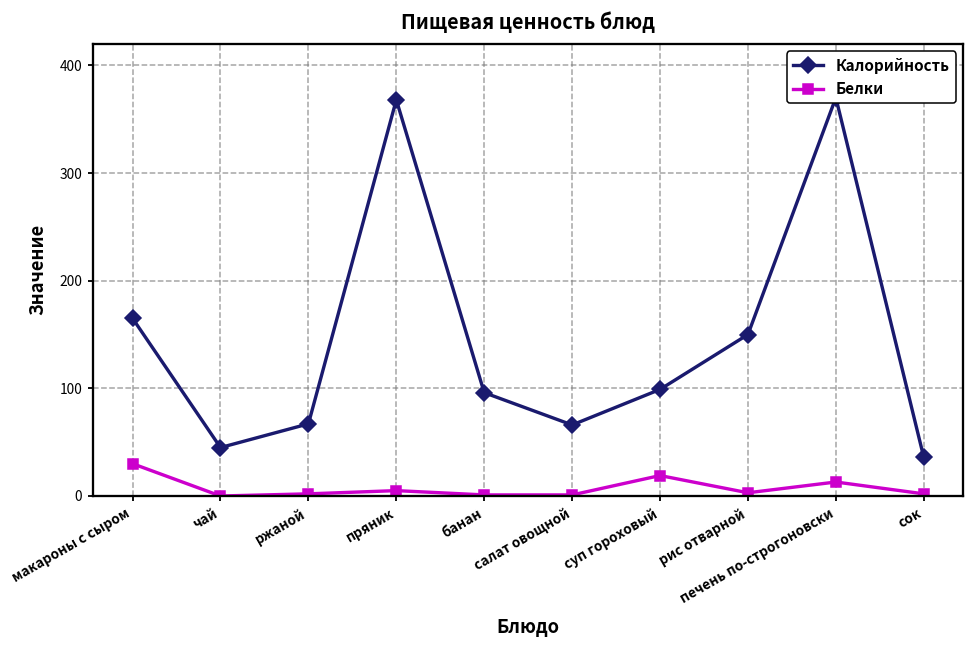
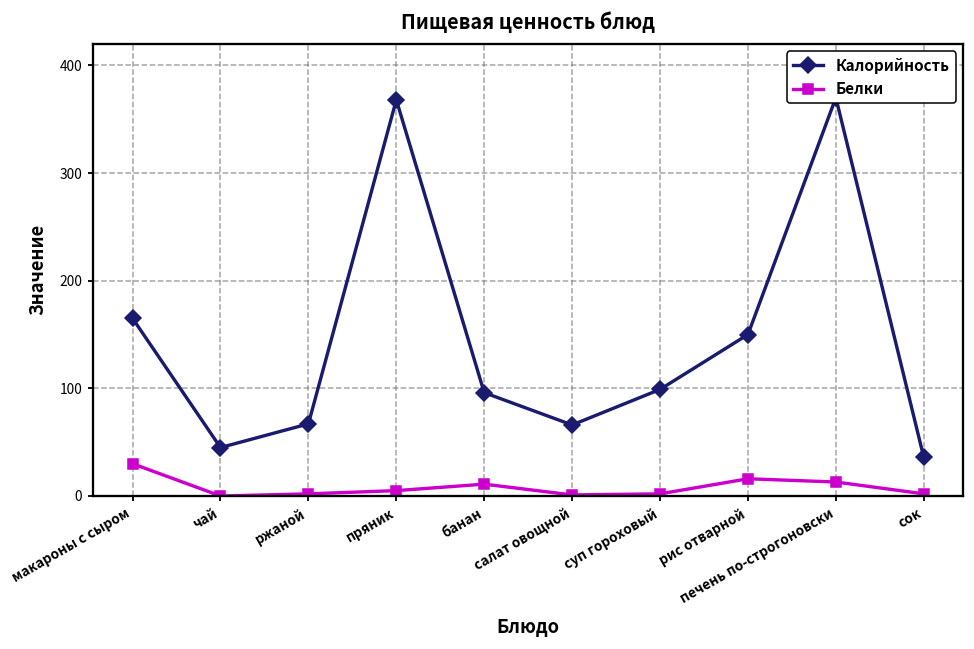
  {
    "Калорийность": {
      "макароны с сыром": 170,
      "чай": 50,
      "ржаной": 70,
      "пряник": 370,
      "банан": 100,
      "салат овощной": 70,
      "суп гороховый": 100,
      "рис отварной": 150,
      "сок": 40
    },
    "Белки": {
      "макароны с сыром": 30,
      "чай": 0,
      "ржаной": 0,
      "пряник": 10,
-     "банан": 0,
+     "банан": 10,
      "салат овощной": 0,
-     "суп гороховый": 20,
-     "рис отварной": 0,
+     "суп гороховый": 0,
+     "рис отварной": 20,
      "печень по-строгоновски": 10,
      "сок": 0
    }
  }
